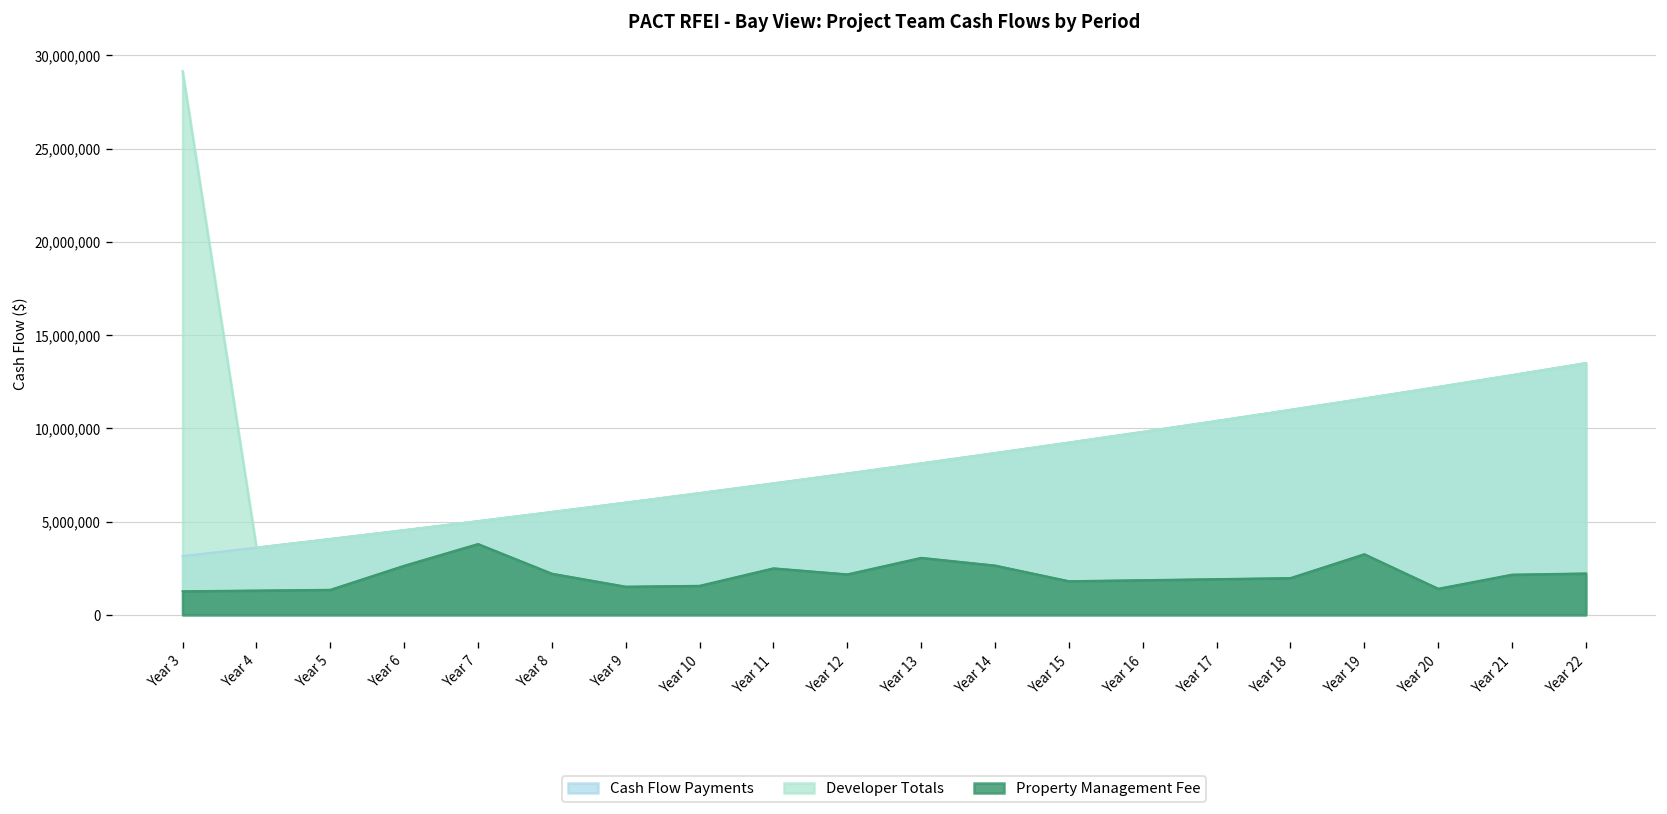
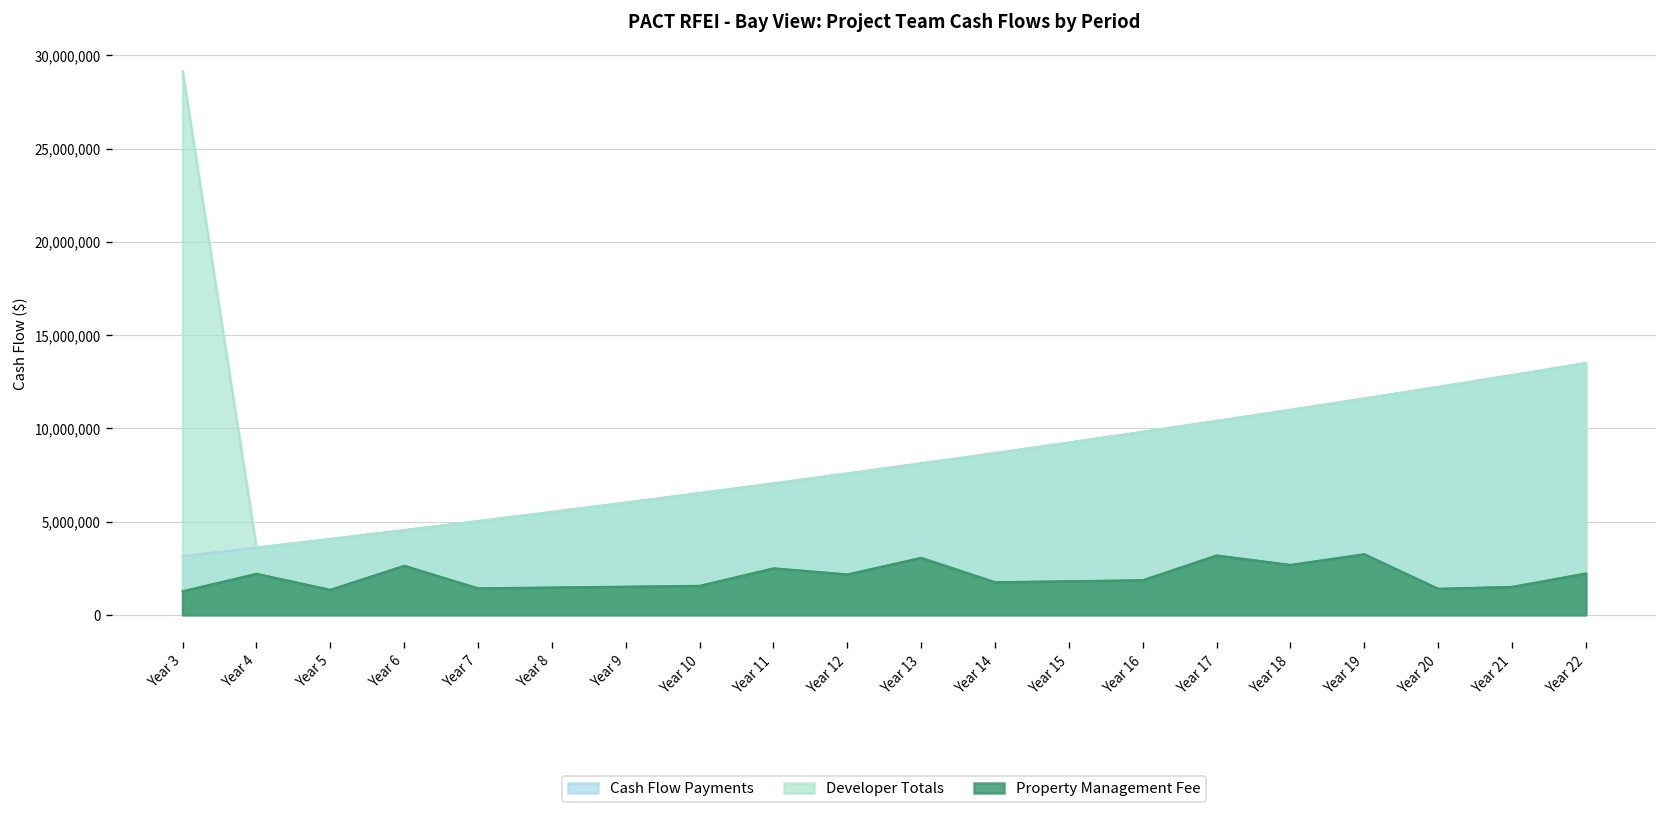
  {
    "Property Management Fee": {
      "Year 3": "1,300,000",
-     "Year 4": "1,300,000",
+     "Year 4": "2,200,000",
      "Year 5": "1,300,000",
      "Year 6": "2,600,000",
-     "Year 7": "3,800,000",
-     "Year 8": "2,200,000",
+     "Year 7": "1,400,000",
+     "Year 8": "1,500,000",
      "Year 9": "1,500,000",
      "Year 10": "1,600,000",
      "Year 11": "2,500,000",
      "Year 12": "2,200,000",
      "Year 13": "3,100,000",
-     "Year 14": "2,600,000",
+     "Year 14": "1,800,000",
      "Year 15": "1,800,000",
      "Year 16": "1,900,000",
-     "Year 17": "1,900,000",
-     "Year 18": "2,000,000",
+     "Year 17": "3,200,000",
+     "Year 18": "2,700,000",
      "Year 19": "3,300,000",
      "Year 20": "1,400,000",
-     "Year 21": "2,200,000",
+     "Year 21": "1,500,000",
      "Year 22": "2,200,000"
    }
  }
